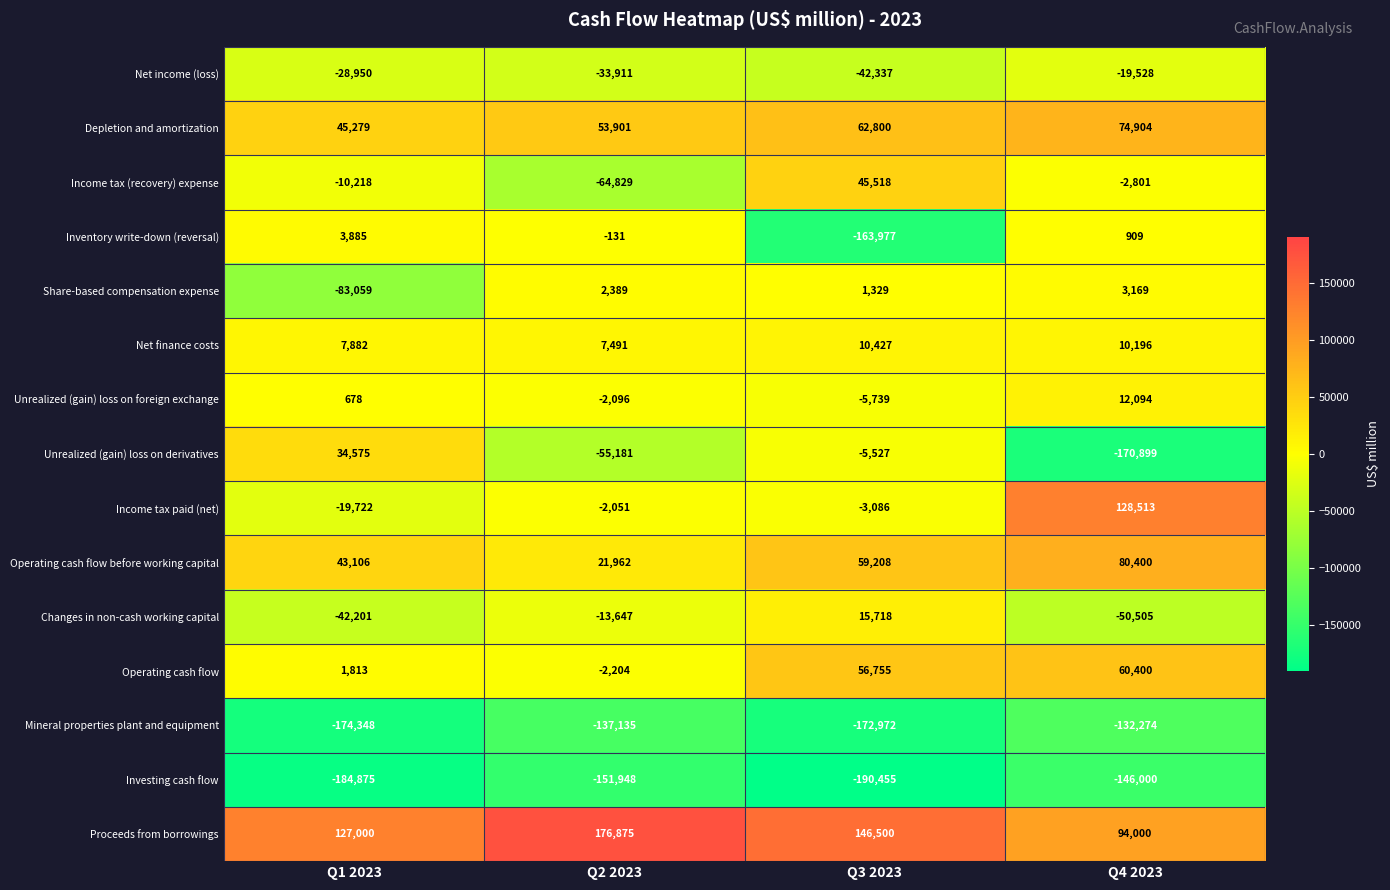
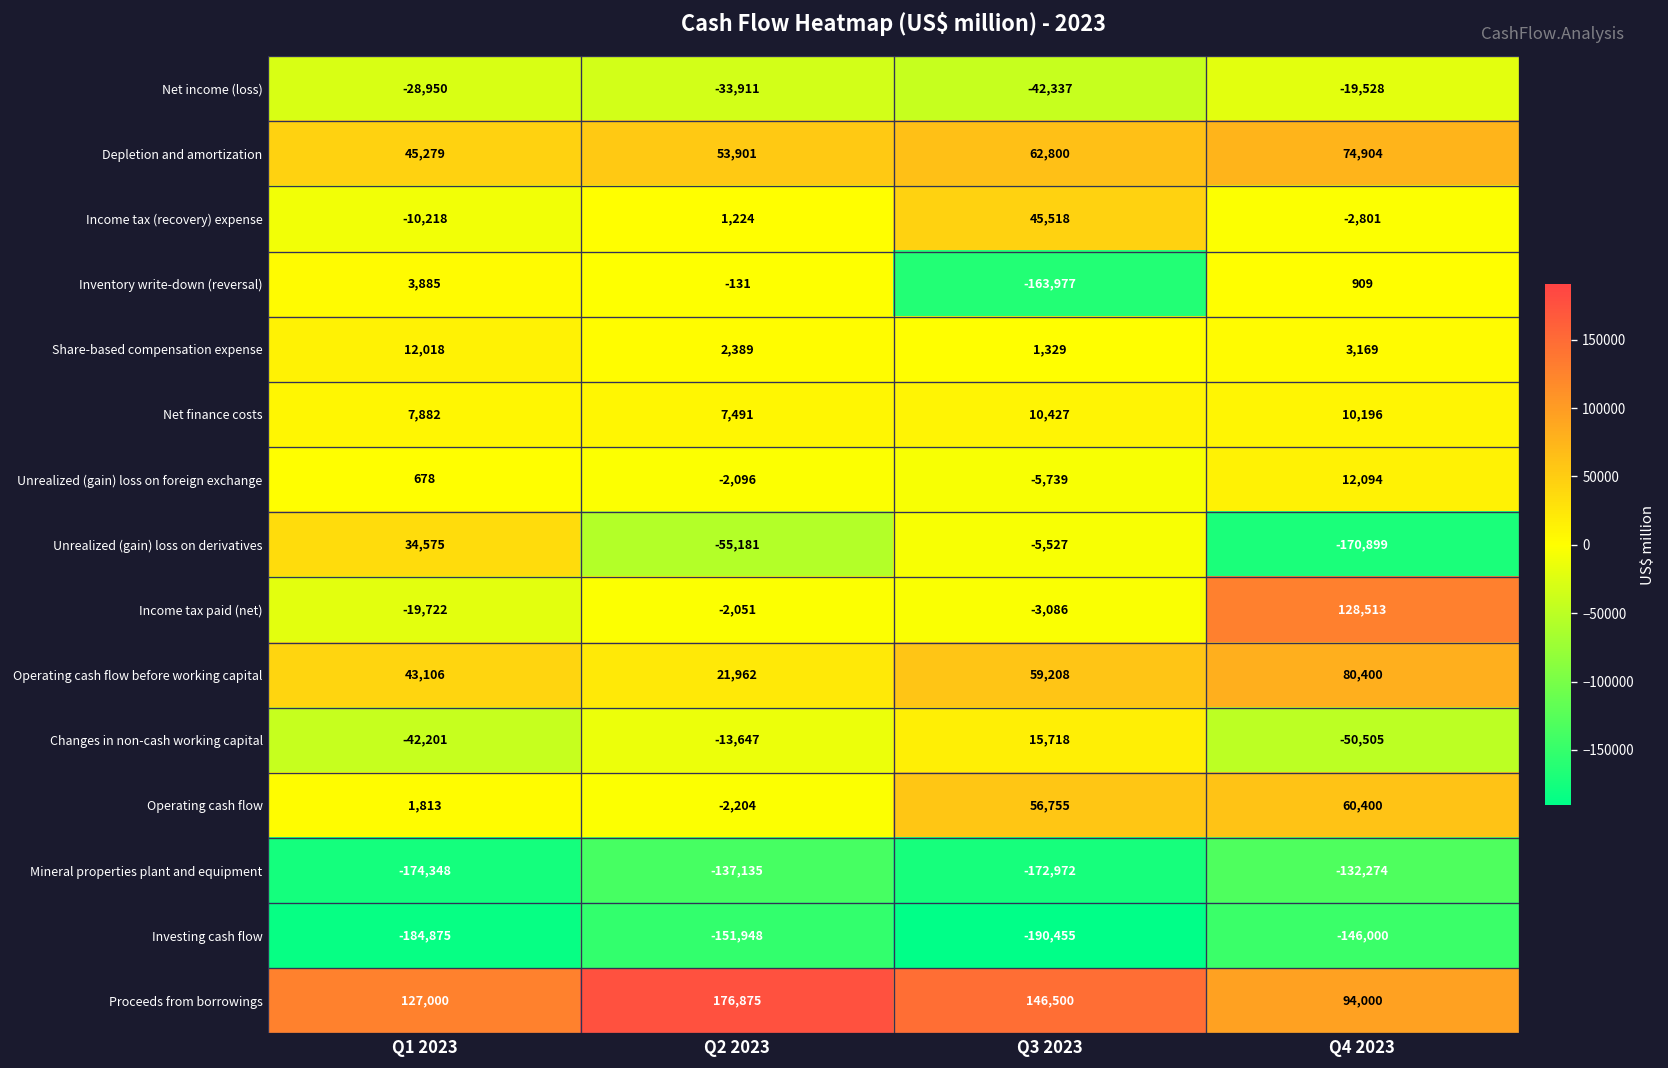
  {
    "Net income (loss)": {
      "Q1 2023": "-28,950",
      "Q2 2023": "-33,911",
      "Q3 2023": "-42,337",
      "Q4 2023": "-19,528"
    },
    "Depletion and amortization": {
      "Q1 2023": "45,279",
      "Q2 2023": "53,901",
      "Q3 2023": "62,800",
      "Q4 2023": "74,904"
    },
    "Income tax (recovery) expense": {
      "Q1 2023": "-10,218",
-     "Q2 2023": "-64,829",
+     "Q2 2023": "1,224",
      "Q3 2023": "45,518",
      "Q4 2023": "-2,801"
    },
    "Inventory write-down (reversal)": {
      "Q1 2023": "3,885",
      "Q2 2023": "-131",
      "Q3 2023": "-163,977",
      "Q4 2023": "909"
    },
    "Share-based compensation expense": {
-     "Q1 2023": "-83,059",
+     "Q1 2023": "12,018",
      "Q2 2023": "2,389",
      "Q3 2023": "1,329",
      "Q4 2023": "3,169"
    },
    "Net finance costs": {
      "Q1 2023": "7,882",
      "Q2 2023": "7,491",
      "Q3 2023": "10,427",
      "Q4 2023": "10,196"
    },
    "Unrealized (gain) loss on foreign exchange": {
      "Q1 2023": "678",
      "Q2 2023": "-2,096",
      "Q3 2023": "-5,739",
      "Q4 2023": "12,094"
    },
    "Unrealized (gain) loss on derivatives": {
      "Q1 2023": "34,575",
      "Q2 2023": "-55,181",
      "Q3 2023": "-5,527",
      "Q4 2023": "-170,899"
    },
    "Income tax paid (net)": {
      "Q1 2023": "-19,722",
      "Q2 2023": "-2,051",
      "Q3 2023": "-3,086",
      "Q4 2023": "128,513"
    },
    "Operating cash flow before working capital": {
      "Q1 2023": "43,106",
      "Q2 2023": "21,962",
      "Q3 2023": "59,208",
      "Q4 2023": "80,400"
    },
    "Changes in non-cash working capital": {
      "Q1 2023": "-42,201",
      "Q2 2023": "-13,647",
      "Q3 2023": "15,718",
      "Q4 2023": "-50,505"
    },
    "Operating cash flow": {
      "Q1 2023": "1,813",
      "Q2 2023": "-2,204",
      "Q3 2023": "56,755",
      "Q4 2023": "60,400"
    },
    "Mineral properties plant and equipment": {
      "Q1 2023": "-174,348",
      "Q2 2023": "-137,135",
      "Q3 2023": "-172,972",
      "Q4 2023": "-132,274"
    },
    "Investing cash flow": {
      "Q1 2023": "-184,875",
      "Q2 2023": "-151,948",
      "Q3 2023": "-190,455",
      "Q4 2023": "-146,000"
    },
    "Proceeds from borrowings": {
      "Q1 2023": "127,000",
      "Q2 2023": "176,875",
      "Q3 2023": "146,500",
      "Q4 2023": "94,000"
    }
  }
